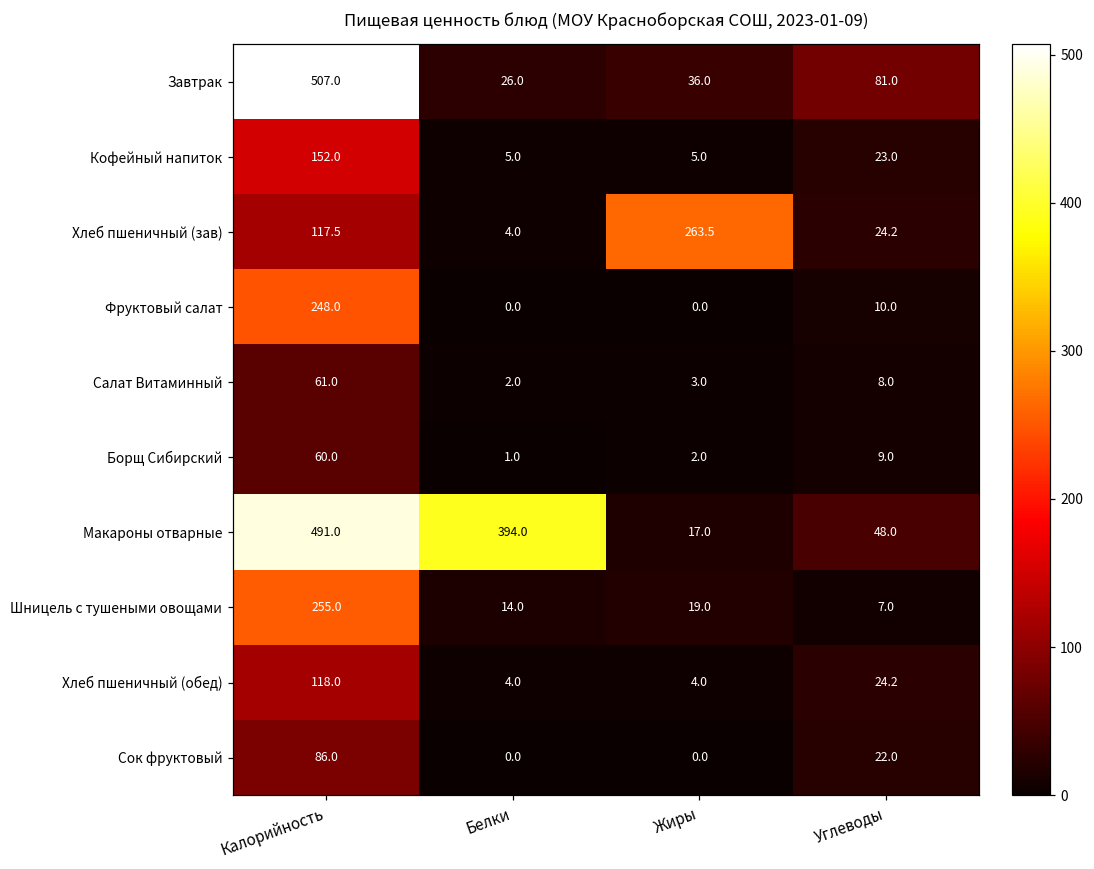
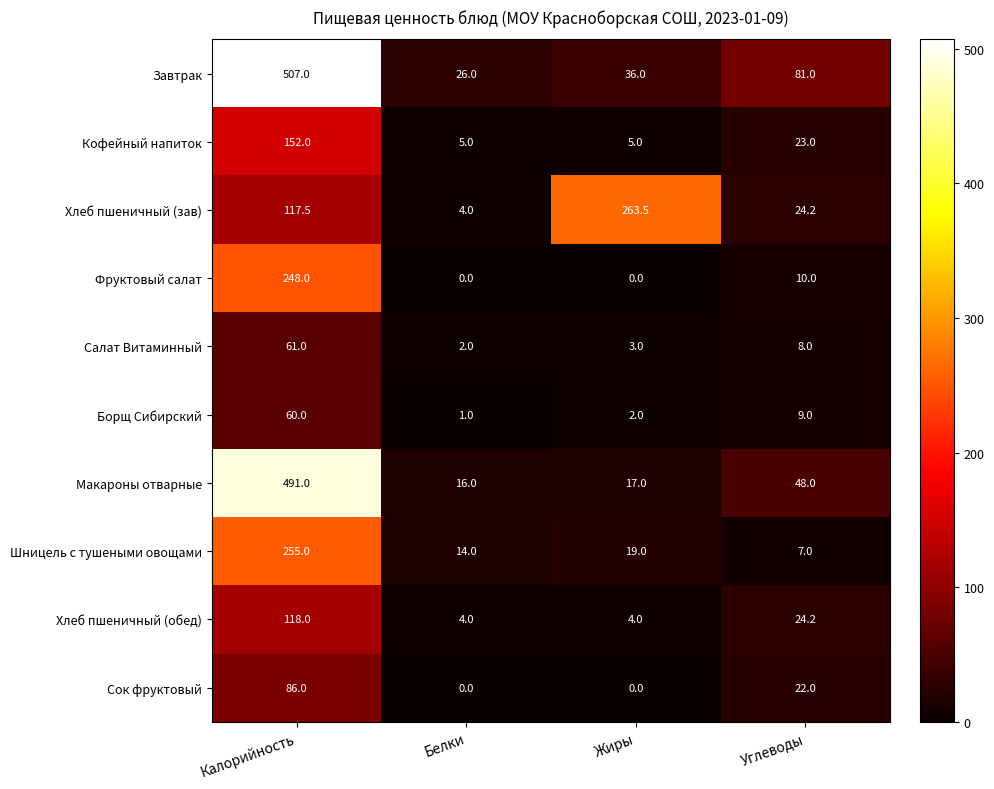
  {
    "Завтрак": {
      "Калорийность": 507.0,
      "Белки": 26.0,
      "Жиры": 36.0,
      "Углеводы": 81.0
    },
    "Кофейный напиток": {
      "Калорийность": 152.0,
      "Белки": 5.0,
      "Жиры": 5.0,
      "Углеводы": 23.0
    },
    "Хлеб пшеничный (зав)": {
      "Калорийность": 117.5,
      "Белки": 4.0,
      "Жиры": 263.5,
      "Углеводы": 24.2
    },
    "Фруктовый салат": {
      "Калорийность": 248.0,
      "Белки": 0.0,
      "Жиры": 0.0,
      "Углеводы": 10.0
    },
    "Салат Витаминный": {
      "Калорийность": 61.0,
      "Белки": 2.0,
      "Жиры": 3.0,
      "Углеводы": 8.0
    },
    "Борщ Сибирский": {
      "Калорийность": 60.0,
      "Белки": 1.0,
      "Жиры": 2.0,
      "Углеводы": 9.0
    },
    "Макароны отварные": {
      "Калорийность": 491.0,
-     "Белки": 394.0,
+     "Белки": 16.0,
      "Жиры": 17.0,
      "Углеводы": 48.0
    },
    "Шницель с тушеными овощами": {
      "Калорийность": 255.0,
      "Белки": 14.0,
      "Жиры": 19.0,
      "Углеводы": 7.0
    },
    "Хлеб пшеничный (обед)": {
      "Калорийность": 118.0,
      "Белки": 4.0,
      "Жиры": 4.0,
      "Углеводы": 24.2
    },
    "Сок фруктовый": {
      "Калорийность": 86.0,
      "Белки": 0.0,
      "Жиры": 0.0,
      "Углеводы": 22.0
    }
  }
